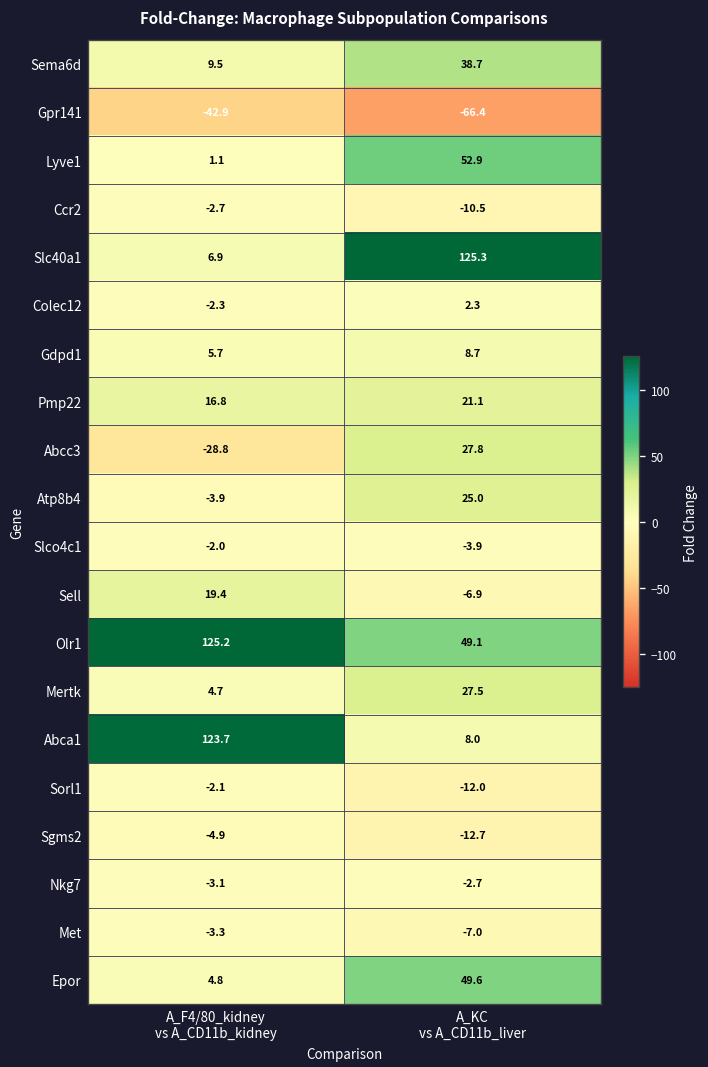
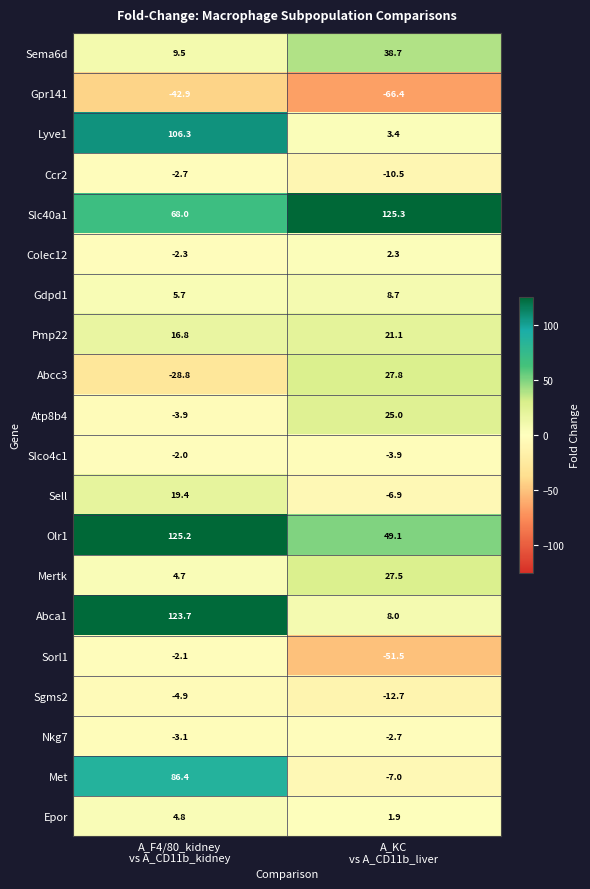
  {
    "Sema6d": {
      "A_F4/80_kidney vs A_CD11b_kidney": 9.5,
      "A_KC vs A_CD11b_liver": 38.7
    },
    "Gpr141": {
      "A_F4/80_kidney vs A_CD11b_kidney": -42.9,
      "A_KC vs A_CD11b_liver": -66.4
    },
    "Lyve1": {
-     "A_F4/80_kidney vs A_CD11b_kidney": 1.1,
-     "A_KC vs A_CD11b_liver": 52.9
+     "A_F4/80_kidney vs A_CD11b_kidney": 106.3,
+     "A_KC vs A_CD11b_liver": 3.4
    },
    "Ccr2": {
      "A_F4/80_kidney vs A_CD11b_kidney": -2.7,
      "A_KC vs A_CD11b_liver": -10.5
    },
    "Slc40a1": {
-     "A_F4/80_kidney vs A_CD11b_kidney": 6.9,
+     "A_F4/80_kidney vs A_CD11b_kidney": 68.0,
      "A_KC vs A_CD11b_liver": 125.3
    },
    "Colec12": {
      "A_F4/80_kidney vs A_CD11b_kidney": -2.3,
      "A_KC vs A_CD11b_liver": 2.3
    },
    "Gdpd1": {
      "A_F4/80_kidney vs A_CD11b_kidney": 5.7,
      "A_KC vs A_CD11b_liver": 8.7
    },
    "Pmp22": {
      "A_F4/80_kidney vs A_CD11b_kidney": 16.8,
      "A_KC vs A_CD11b_liver": 21.1
    },
    "Abcc3": {
      "A_F4/80_kidney vs A_CD11b_kidney": -28.8,
      "A_KC vs A_CD11b_liver": 27.8
    },
    "Atp8b4": {
      "A_F4/80_kidney vs A_CD11b_kidney": -3.9,
      "A_KC vs A_CD11b_liver": 25.0
    },
    "Slco4c1": {
      "A_F4/80_kidney vs A_CD11b_kidney": -2.0,
      "A_KC vs A_CD11b_liver": -3.9
    },
    "Sell": {
      "A_F4/80_kidney vs A_CD11b_kidney": 19.4,
      "A_KC vs A_CD11b_liver": -6.9
    },
    "Olr1": {
      "A_F4/80_kidney vs A_CD11b_kidney": 125.2,
      "A_KC vs A_CD11b_liver": 49.1
    },
    "Mertk": {
      "A_F4/80_kidney vs A_CD11b_kidney": 4.7,
      "A_KC vs A_CD11b_liver": 27.5
    },
    "Abca1": {
      "A_F4/80_kidney vs A_CD11b_kidney": 123.7,
      "A_KC vs A_CD11b_liver": 8.0
    },
    "Sorl1": {
      "A_F4/80_kidney vs A_CD11b_kidney": -2.1,
-     "A_KC vs A_CD11b_liver": -12.0
+     "A_KC vs A_CD11b_liver": -51.5
    },
    "Sgms2": {
      "A_F4/80_kidney vs A_CD11b_kidney": -4.9,
      "A_KC vs A_CD11b_liver": -12.7
    },
    "Nkg7": {
      "A_F4/80_kidney vs A_CD11b_kidney": -3.1,
      "A_KC vs A_CD11b_liver": -2.7
    },
    "Met": {
-     "A_F4/80_kidney vs A_CD11b_kidney": -3.3,
+     "A_F4/80_kidney vs A_CD11b_kidney": 86.4,
      "A_KC vs A_CD11b_liver": -7.0
    },
    "Epor": {
      "A_F4/80_kidney vs A_CD11b_kidney": 4.8,
-     "A_KC vs A_CD11b_liver": 49.6
+     "A_KC vs A_CD11b_liver": 1.9
    }
  }
